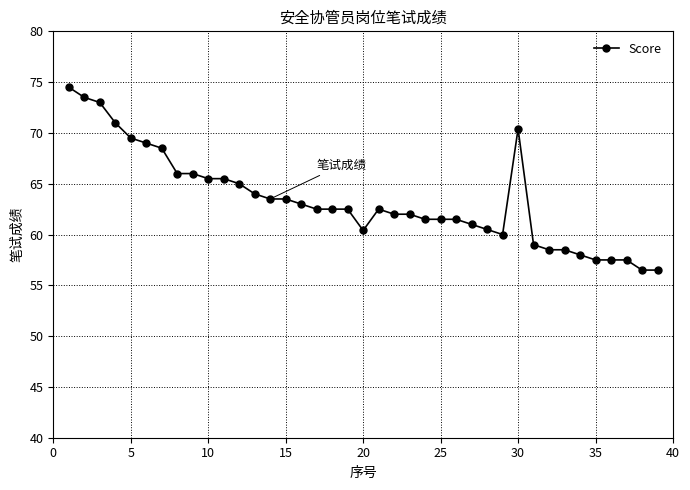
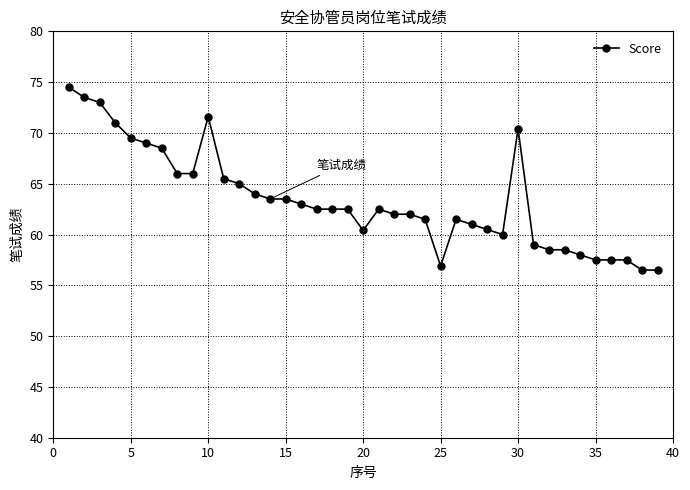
  {
    "5": 69.5,
-   "10": 65.5,
+   "10": 71.6,
    "15": 63.5,
    "20": 60.4,
-   "25": 61.5,
+   "25": 56.9,
    "30": 70.4,
    "35": 57.5
  }
